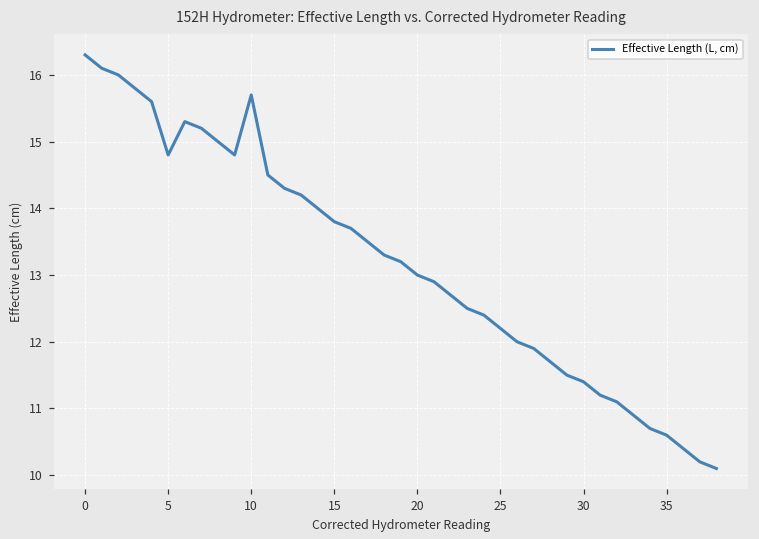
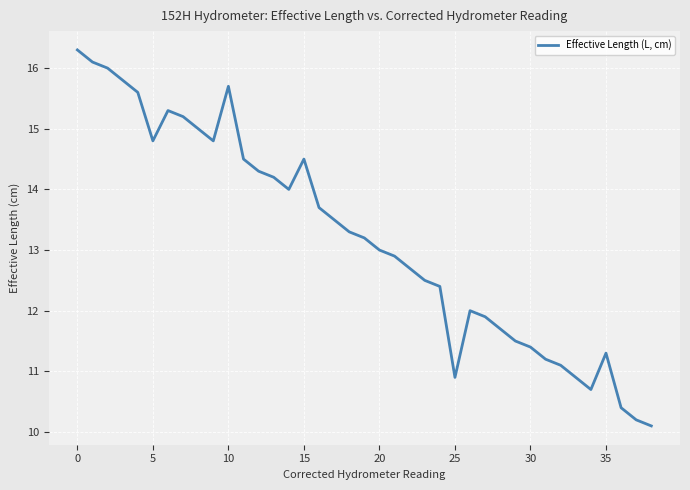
  {
    "0": 16.3,
    "5": 14.8,
    "10": 15.7,
-   "15": 13.8,
+   "15": 14.5,
    "20": 13.0,
-   "25": 12.2,
+   "25": 10.9,
    "30": 11.4,
-   "35": 10.6
+   "35": 11.3
  }
